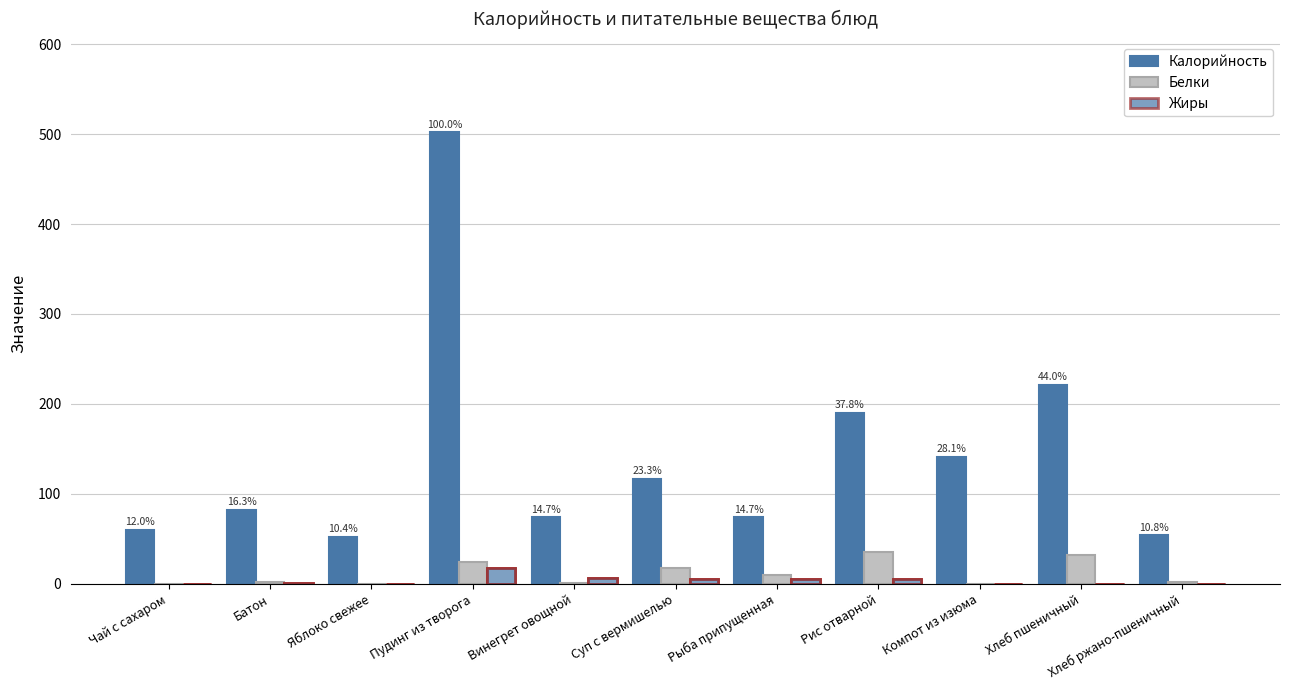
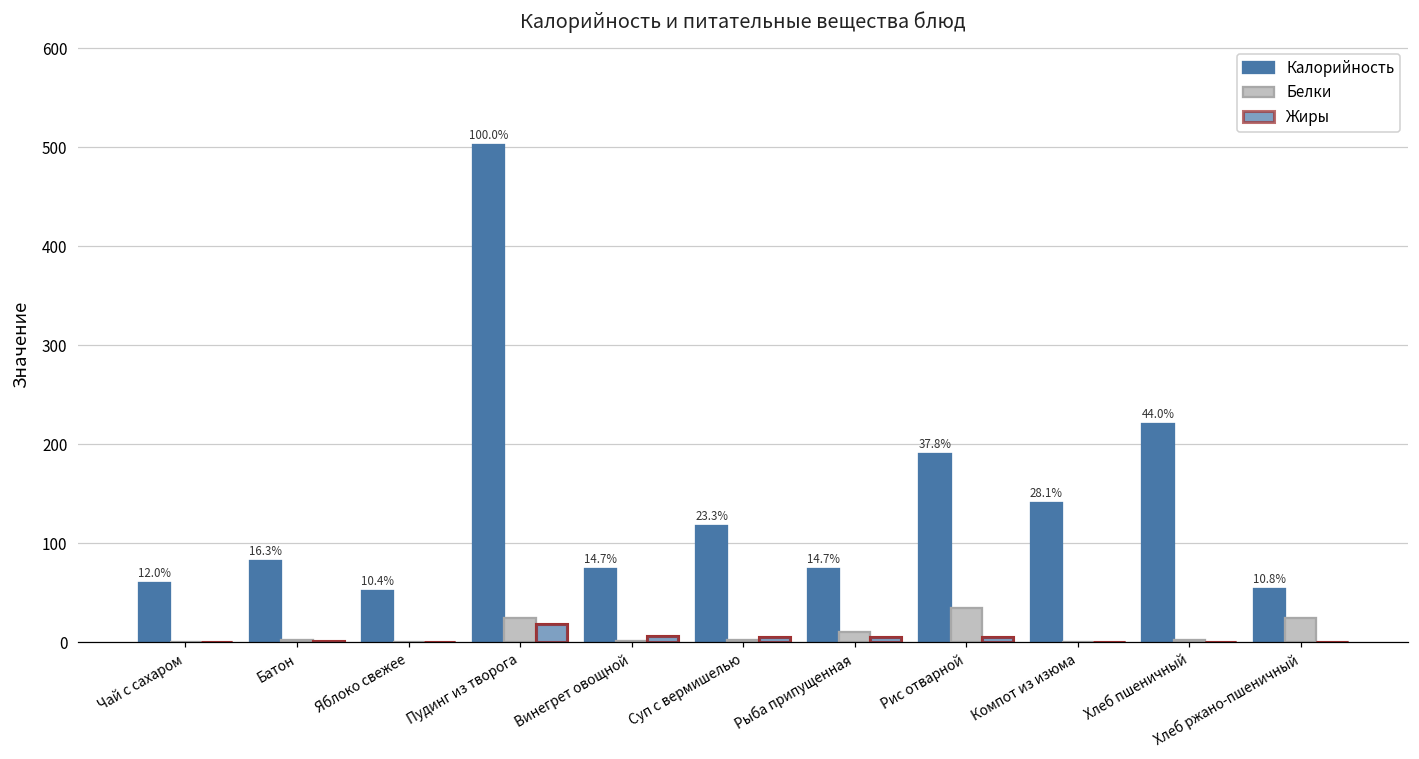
  {
    "Белки": {
      "Яблоко свежее": 0,
      "Пудинг из творога": 20,
-     "Суп с вермишелью": 20,
+     "Суп с вермишелью": 0,
      "Рыба припущенная": 10,
      "Рис отварной": 30,
      "Компот из изюма": 0,
-     "Хлеб пшеничный": 30,
-     "Хлеб ржано-пшеничный": 0
+     "Хлеб пшеничный": 0,
+     "Хлеб ржано-пшеничный": 20
    }
  }
